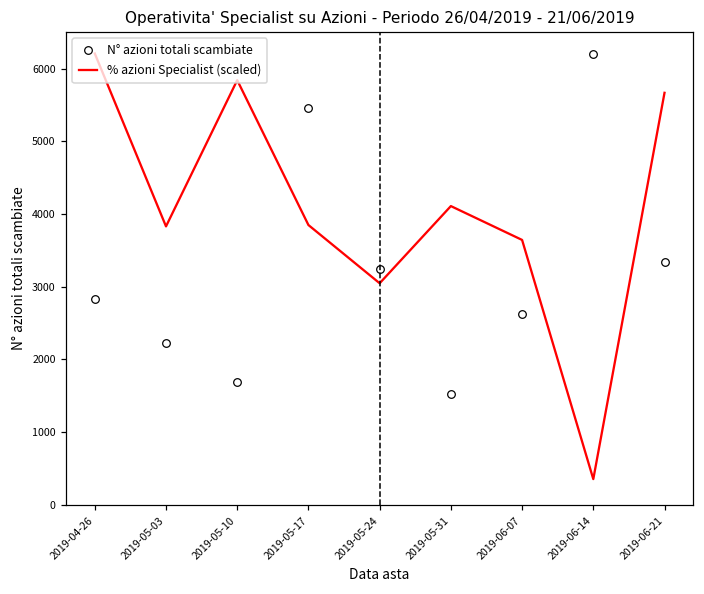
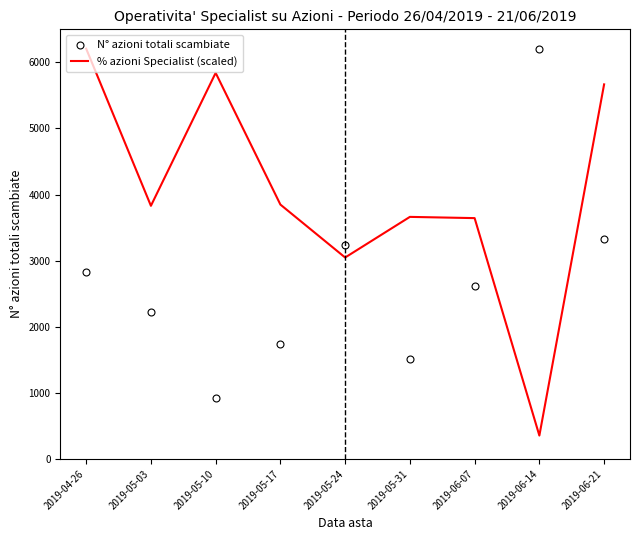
  {
    "N° azioni totali scambiate": {
      "2019-04-26": 2800,
      "2019-05-03": 2200,
-     "2019-05-10": 1700,
-     "2019-05-17": 5500,
+     "2019-05-10": 900,
+     "2019-05-17": 1700,
      "2019-05-24": 3200,
      "2019-05-31": 1500,
      "2019-06-07": 2600,
      "2019-06-14": 6200,
      "2019-06-21": 3300
    },
    "% azioni Specialist (scaled)": {
      "2019-05-03": 3800,
      "2019-05-10": 5800,
      "2019-05-17": 3800,
      "2019-05-24": 3000,
-     "2019-05-31": 4100,
+     "2019-05-31": 3700,
      "2019-06-07": 3600,
      "2019-06-14": 400,
      "2019-06-21": 5700
    }
  }
